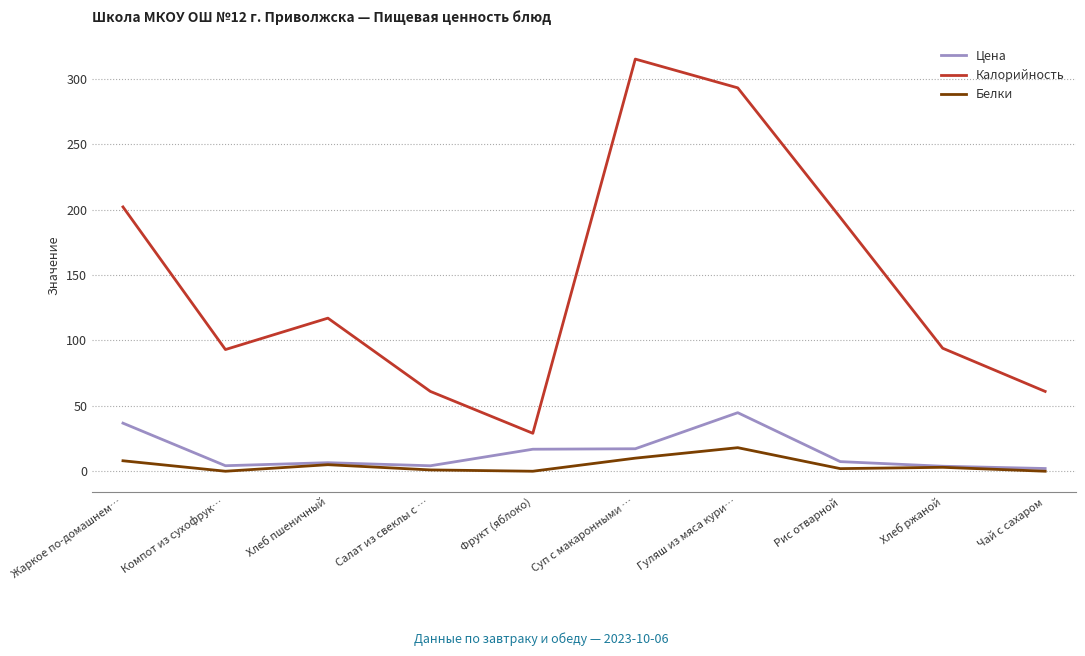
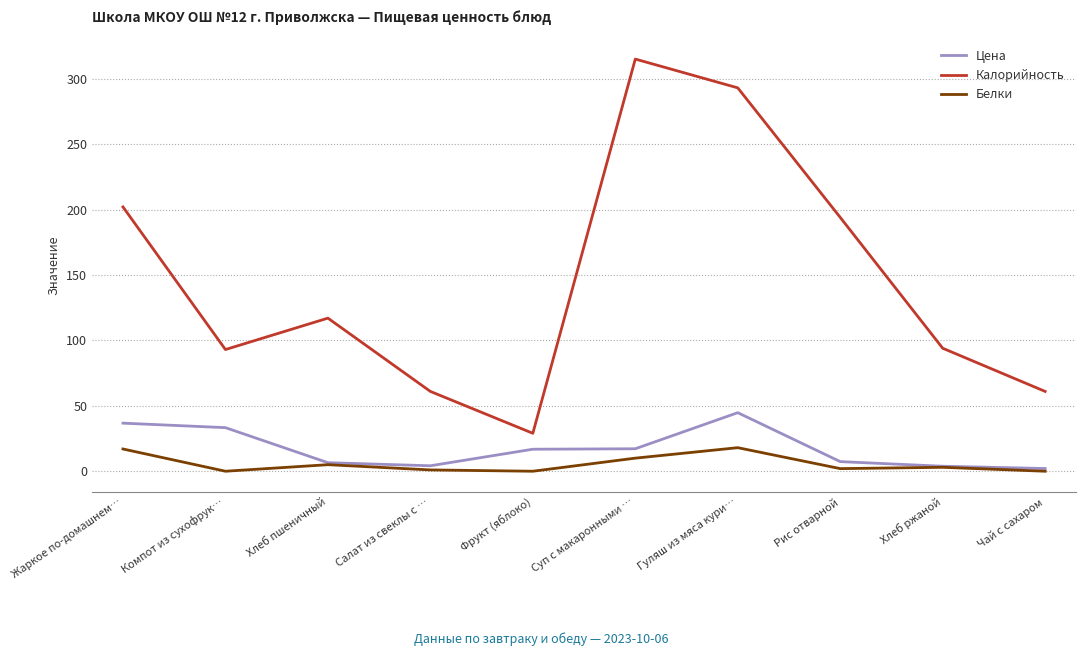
  {
    "Цена": {
      "Жаркое по-домашнем…": 37,
-     "Компот из сухофрук…": 4,
+     "Компот из сухофрук…": 33,
      "Салат из свеклы с …": 4,
      "Фрукт (яблоко)": 17,
      "Суп с макаронными …": 17,
      "Гуляш из мяса кури…": 45,
      "Рис отварной": 7,
      "Чай с сахаром": 2
    },
    "Калорийность": {
      "Жаркое по-домашнем…": 202,
      "Компот из сухофрук…": 93,
      "Хлеб пшеничный": 117,
      "Салат из свеклы с …": 61,
      "Фрукт (яблоко)": 29,
      "Суп с макаронными …": 315,
      "Гуляш из мяса кури…": 293,
      "Рис отварной": 194,
      "Хлеб ржаной": 94,
      "Чай с сахаром": 61
    },
    "Белки": {
-     "Жаркое по-домашнем…": 8,
+     "Жаркое по-домашнем…": 17,
      "Компот из сухофрук…": 0,
      "Салат из свеклы с …": 1,
      "Фрукт (яблоко)": 0,
      "Суп с макаронными …": 10,
      "Гуляш из мяса кури…": 18,
      "Рис отварной": 2,
      "Чай с сахаром": 0
    }
  }
